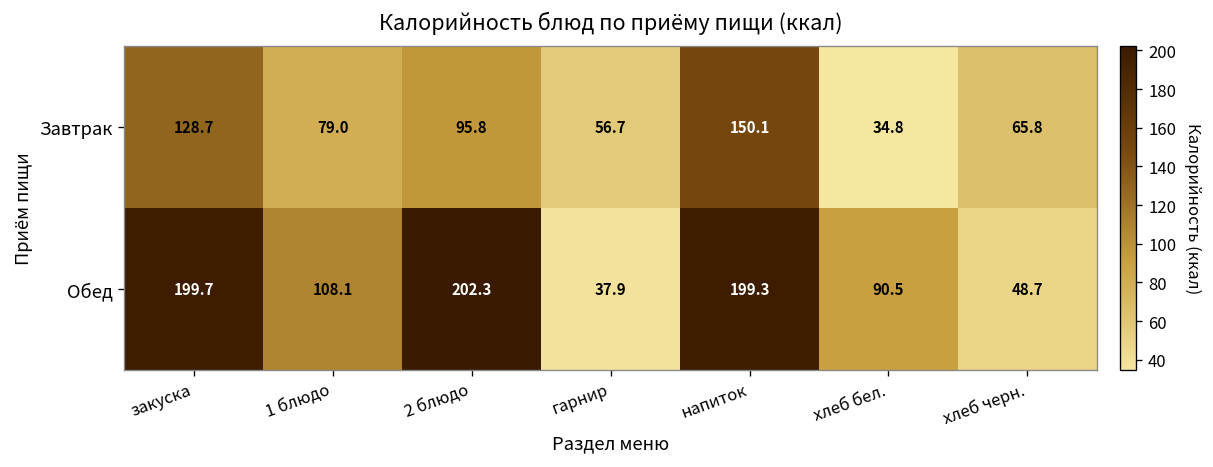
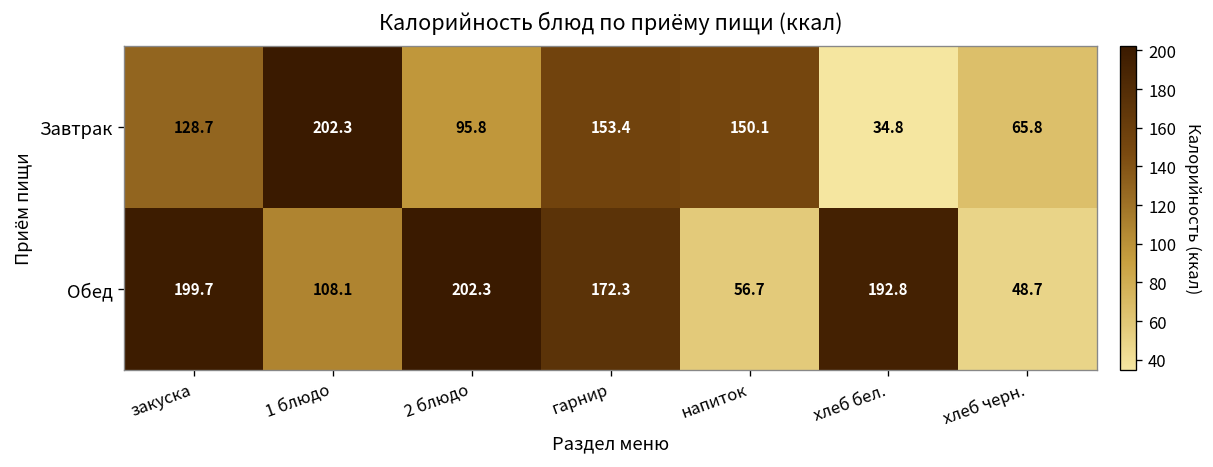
  {
    "Завтрак": {
      "закуска": 128.7,
-     "1 блюдо": 79.0,
+     "1 блюдо": 202.3,
      "2 блюдо": 95.8,
-     "гарнир": 56.7,
+     "гарнир": 153.4,
      "напиток": 150.1,
      "хлеб бел.": 34.8,
      "хлеб черн.": 65.8
    },
    "Обед": {
      "закуска": 199.7,
      "1 блюдо": 108.1,
      "2 блюдо": 202.3,
-     "гарнир": 37.9,
-     "напиток": 199.3,
-     "хлеб бел.": 90.5,
+     "гарнир": 172.3,
+     "напиток": 56.7,
+     "хлеб бел.": 192.8,
      "хлеб черн.": 48.7
    }
  }
